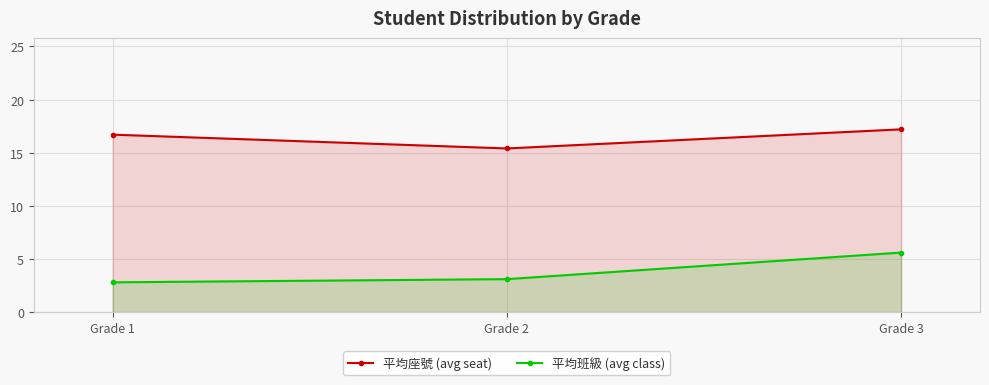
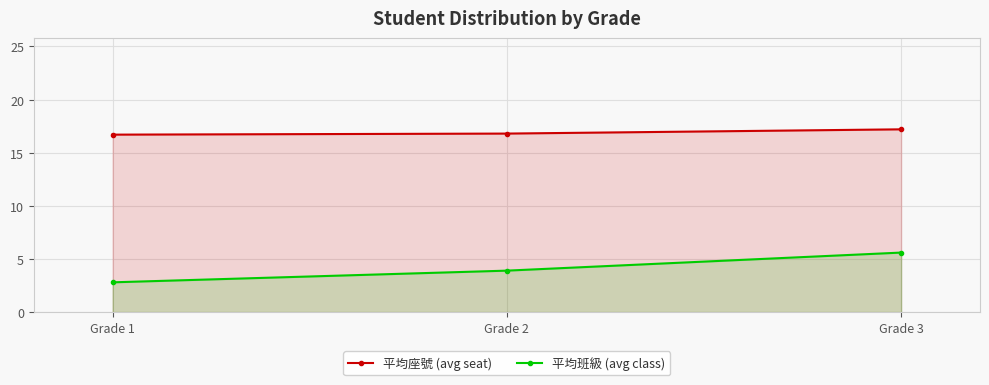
  {
    "平均座號 (avg seat)": {
      "Grade 1": 16.7,
-     "Grade 2": 15.4,
+     "Grade 2": 16.8,
      "Grade 3": 17.2
    },
    "平均班級 (avg class)": {
      "Grade 1": 2.8,
-     "Grade 2": 3.1,
+     "Grade 2": 3.9,
      "Grade 3": 5.6
    }
  }
